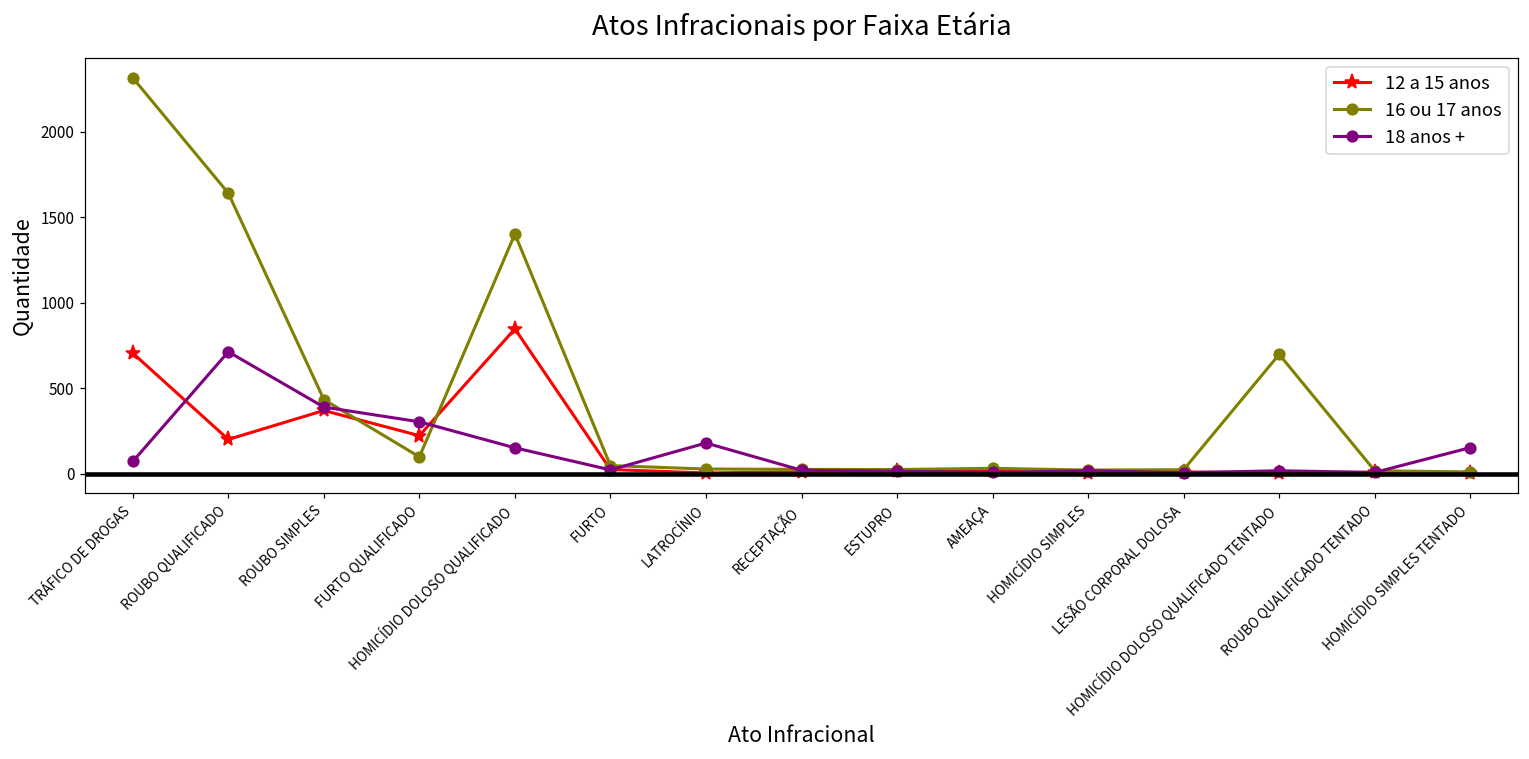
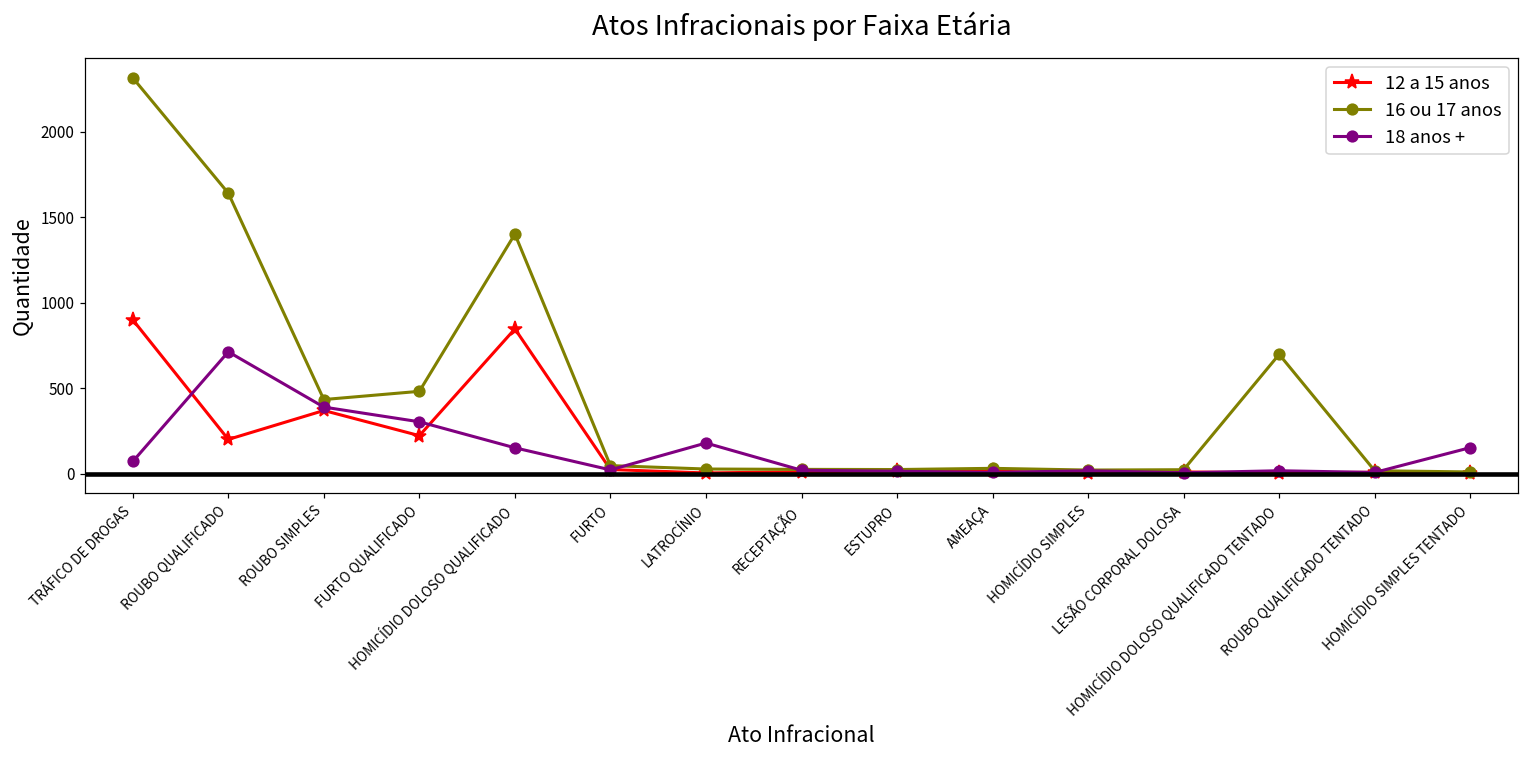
  {
    "12 a 15 anos": {
-     "TRÁFICO DE DROGAS": 710,
+     "TRÁFICO DE DROGAS": 900,
      "ROUBO QUALIFICADO": 200,
      "ROUBO SIMPLES": 370,
      "FURTO QUALIFICADO": 220,
      "HOMICÍDIO DOLOSO QUALIFICADO": 850,
      "LATROCÍNIO": 10
    },
    "16 ou 17 anos": {
      "TRÁFICO DE DROGAS": 2310,
      "ROUBO QUALIFICADO": 1640,
      "ROUBO SIMPLES": 430,
-     "FURTO QUALIFICADO": 100,
+     "FURTO QUALIFICADO": 480,
      "HOMICÍDIO DOLOSO QUALIFICADO": 1400,
      "FURTO": 50,
      "LATROCÍNIO": 30,
      "HOMICÍDIO DOLOSO QUALIFICADO TENTADO": 700
    },
    "18 anos +": {
      "TRÁFICO DE DROGAS": 70,
      "ROUBO QUALIFICADO": 710,
      "ROUBO SIMPLES": 390,
      "FURTO QUALIFICADO": 300,
      "HOMICÍDIO DOLOSO QUALIFICADO": 150,
      "LATROCÍNIO": 180,
      "HOMICÍDIO SIMPLES TENTADO": 150
    }
  }
